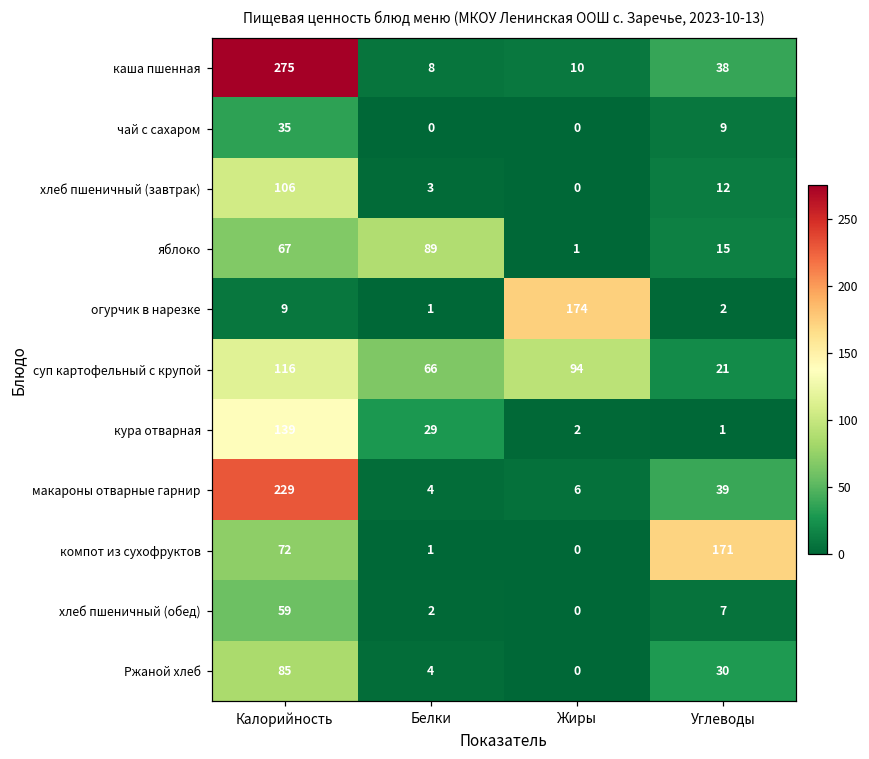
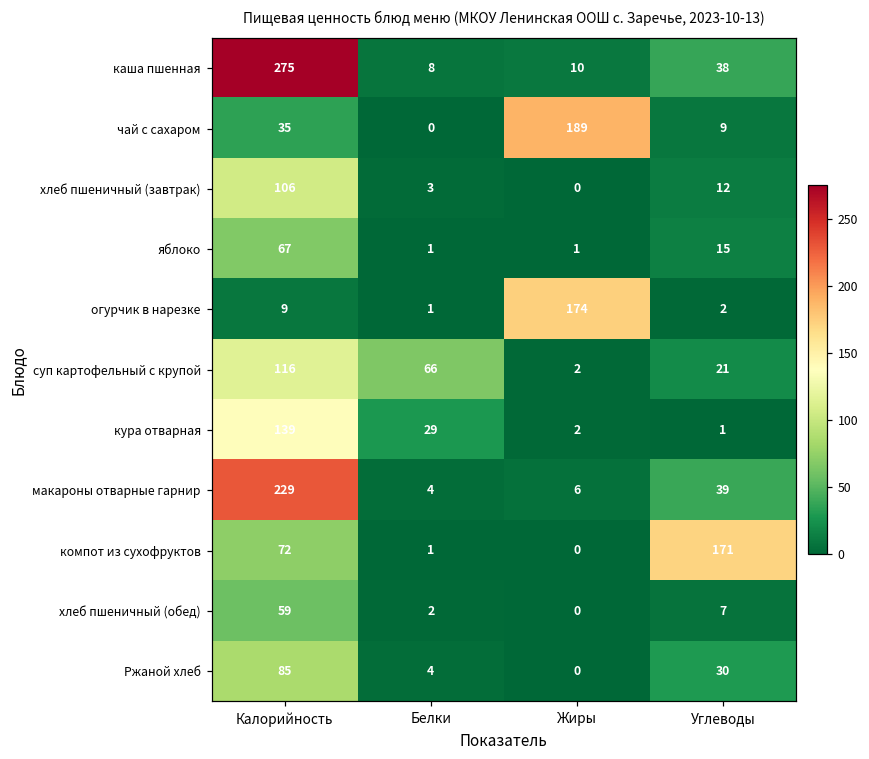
  {
    "каша пшенная": {
      "Калорийность": 275,
      "Белки": 8,
      "Жиры": 10,
      "Углеводы": 38
    },
    "чай с сахаром": {
      "Калорийность": 35,
      "Белки": 0,
-     "Жиры": 0,
+     "Жиры": 189,
      "Углеводы": 9
    },
    "хлеб пшеничный (завтрак)": {
      "Калорийность": 106,
      "Белки": 3,
      "Жиры": 0,
      "Углеводы": 12
    },
    "яблоко": {
      "Калорийность": 67,
-     "Белки": 89,
+     "Белки": 1,
      "Жиры": 1,
      "Углеводы": 15
    },
    "огурчик в нарезке": {
      "Калорийность": 9,
      "Белки": 1,
      "Жиры": 174,
      "Углеводы": 2
    },
    "суп картофельный с крупой": {
      "Калорийность": 116,
      "Белки": 66,
-     "Жиры": 94,
+     "Жиры": 2,
      "Углеводы": 21
    },
    "кура отварная": {
      "Калорийность": 139,
      "Белки": 29,
      "Жиры": 2,
      "Углеводы": 1
    },
    "макароны отварные гарнир": {
      "Калорийность": 229,
      "Белки": 4,
      "Жиры": 6,
      "Углеводы": 39
    },
    "компот из сухофруктов": {
      "Калорийность": 72,
      "Белки": 1,
      "Жиры": 0,
      "Углеводы": 171
    },
    "хлеб пшеничный (обед)": {
      "Калорийность": 59,
      "Белки": 2,
      "Жиры": 0,
      "Углеводы": 7
    },
    "Ржаной хлеб": {
      "Калорийность": 85,
      "Белки": 4,
      "Жиры": 0,
      "Углеводы": 30
    }
  }
